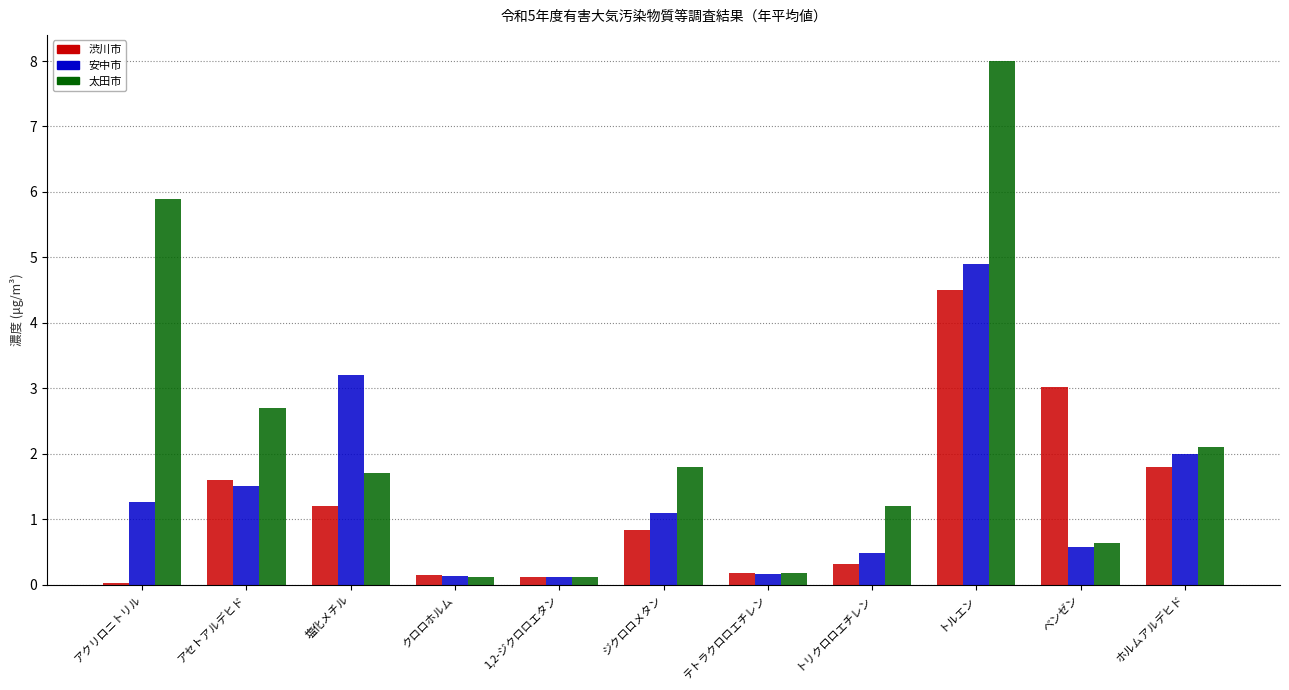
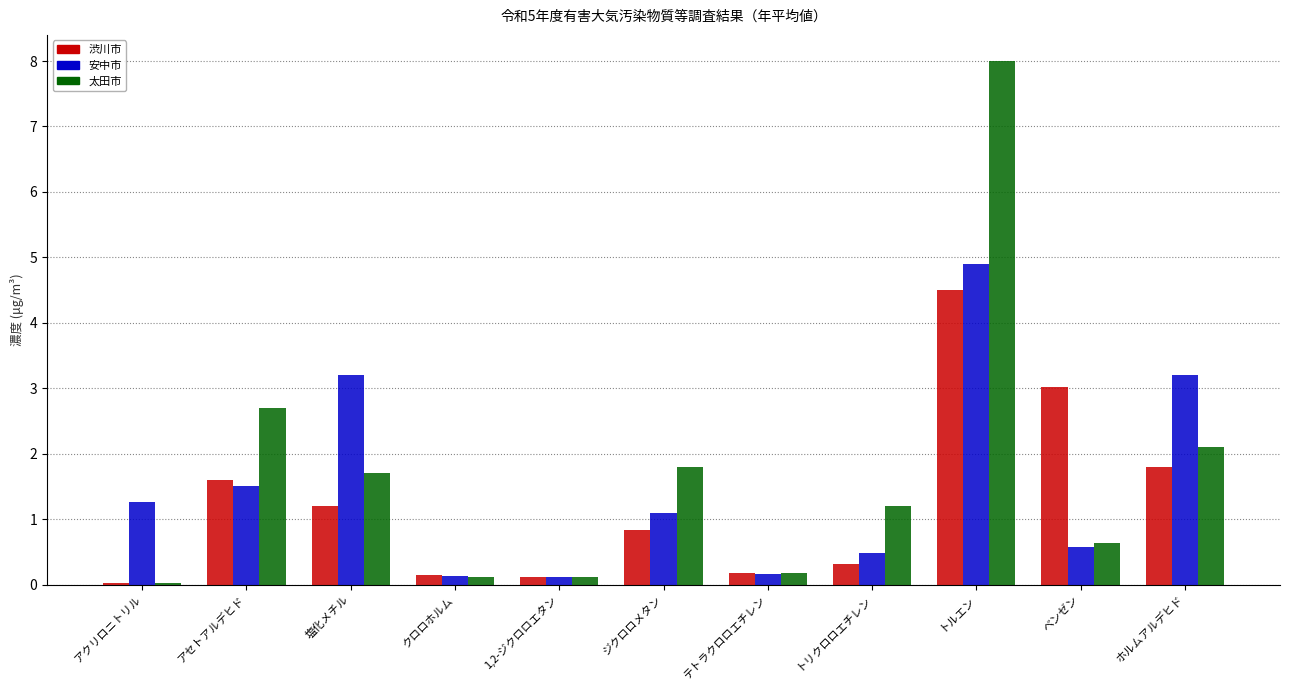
  {
    "渋川市": {
      "アセトアルデヒド": 1.6,
      "塩化メチル": 1.2,
      "クロロホルム": 0.2,
      "1,2-ジクロロエタン": 0.1,
      "ジクロロメタン": 0.8,
      "テトラクロロエチレン": 0.2,
      "トリクロロエチレン": 0.3,
      "トルエン": 4.5,
      "ベンゼン": 3.0,
      "ホルムアルデヒド": 1.8
    },
    "安中市": {
      "アクリロニトリル": 1.3,
      "アセトアルデヒド": 1.5,
      "塩化メチル": 3.2,
      "クロロホルム": 0.1,
      "1,2-ジクロロエタン": 0.1,
      "ジクロロメタン": 1.1,
      "テトラクロロエチレン": 0.2,
      "トリクロロエチレン": 0.5,
      "トルエン": 4.9,
      "ベンゼン": 0.6,
-     "ホルムアルデヒド": 2.0
+     "ホルムアルデヒド": 3.2
    },
    "太田市": {
-     "アクリロニトリル": 5.9,
+     "アクリロニトリル": 0.0,
      "アセトアルデヒド": 2.7,
      "塩化メチル": 1.7,
      "クロロホルム": 0.1,
      "1,2-ジクロロエタン": 0.1,
      "ジクロロメタン": 1.8,
      "テトラクロロエチレン": 0.2,
      "トリクロロエチレン": 1.2,
      "トルエン": 8.0,
      "ベンゼン": 0.6,
      "ホルムアルデヒド": 2.1
    }
  }
